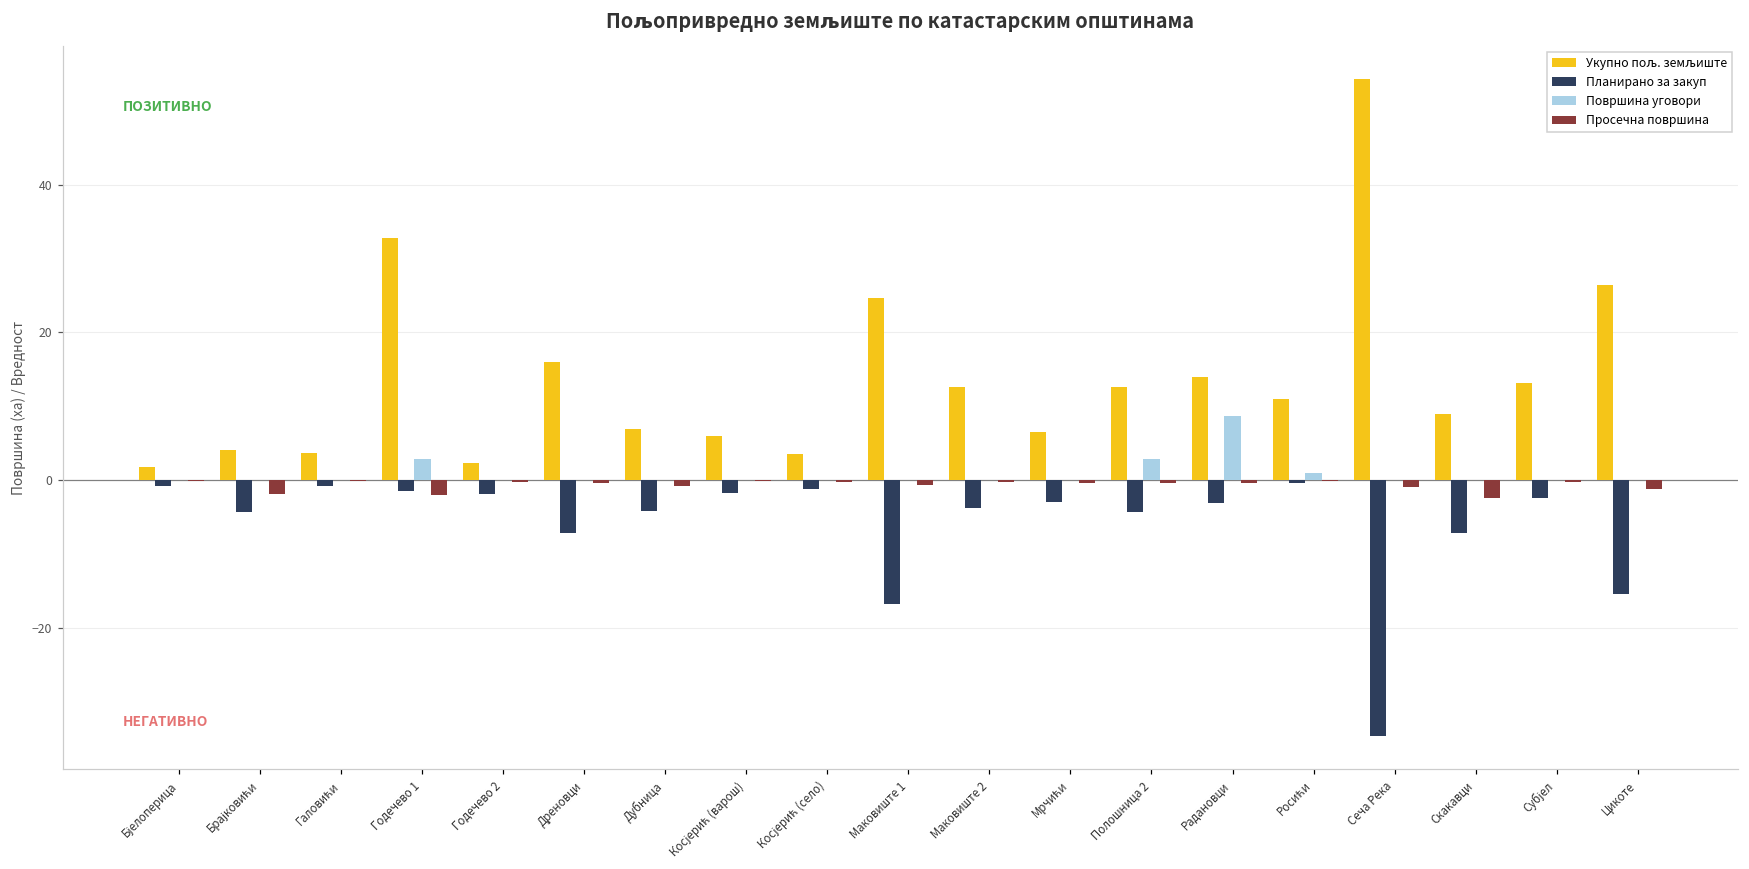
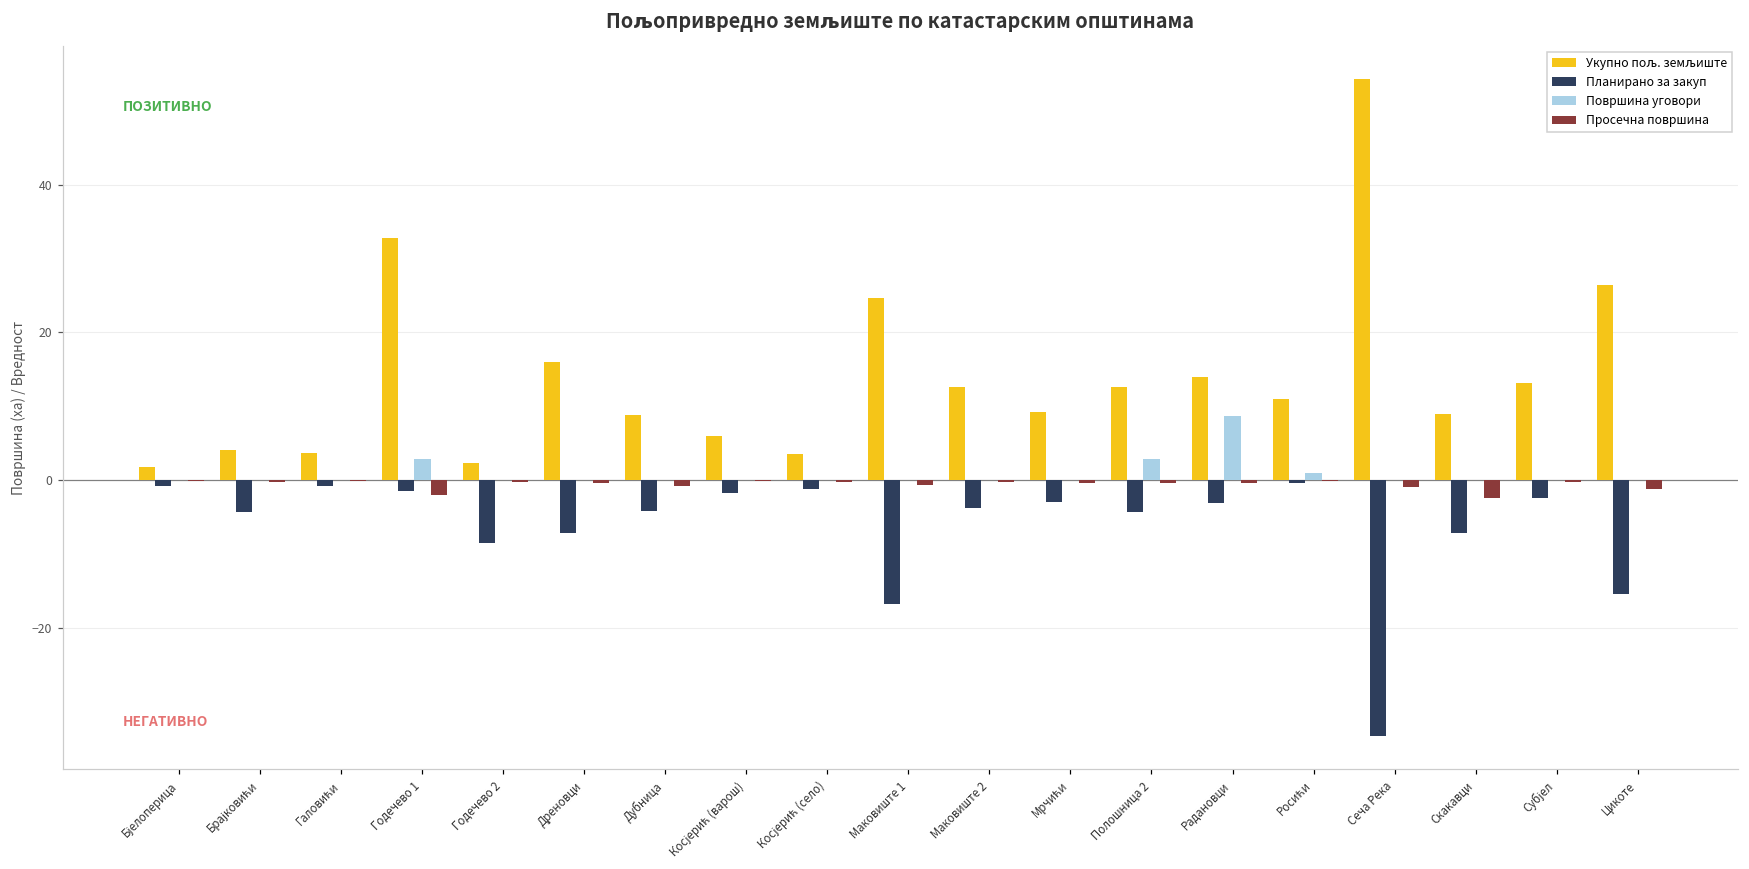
  {
    "Укупно пољ. земљиште": {
      "Бјелоперица": 2,
      "Брајковићи": 4,
      "Галовићи": 4,
      "Годечево 1": 33,
      "Годечево 2": 2,
      "Дреновци": 16,
-     "Дубница": 7,
+     "Дубница": 9,
      "Косјерић (варош)": 6,
      "Косјерић (село)": 3,
      "Маковиште 1": 25,
      "Маковиште 2": 13,
-     "Мрчићи": 6,
+     "Мрчићи": 9,
      "Полошница 2": 13,
      "Радановци": 14,
      "Росићи": 11,
      "Сеча Река": 54,
      "Скакавци": 9,
      "Субјел": 13,
      "Цикоте": 26
    },
    "Планирано за закуп": {
      "Бјелоперица": -1,
      "Брајковићи": -4,
      "Галовићи": -1,
      "Годечево 1": -1,
-     "Годечево 2": -2,
+     "Годечево 2": -9,
      "Дреновци": -7,
      "Дубница": -4,
      "Косјерић (варош)": -2,
      "Косјерић (село)": -1,
      "Маковиште 1": -17,
      "Маковиште 2": -4,
      "Мрчићи": -3,
      "Полошница 2": -4,
      "Радановци": -3,
      "Росићи": 0,
      "Сеча Река": -35,
      "Скакавци": -7,
      "Субјел": -2,
      "Цикоте": -15
    },
    "Површина уговори": {
      "Бјелоперица": 0,
      "Брајковићи": 0,
      "Галовићи": 0,
      "Годечево 1": 3,
      "Годечево 2": 0,
      "Дреновци": 0,
      "Дубница": 0,
      "Косјерић (варош)": 0,
      "Косјерић (село)": 0,
      "Маковиште 1": 0,
      "Маковиште 2": 0,
      "Мрчићи": 0,
      "Полошница 2": 3,
      "Радановци": 9,
      "Росићи": 1,
      "Сеча Река": 0,
      "Скакавци": 0,
      "Субјел": 0,
      "Цикоте": 0
    },
    "Просечна површина": {
-     "Брајковићи": -2,
+     "Брајковићи": 0,
      "Годечево 1": -2,
      "Дубница": -1,
      "Маковиште 1": -1,
      "Мрчићи": 0,
      "Полошница 2": 0,
      "Радановци": 0,
      "Сеча Река": -1,
      "Скакавци": -2,
      "Цикоте": -1
    }
  }
